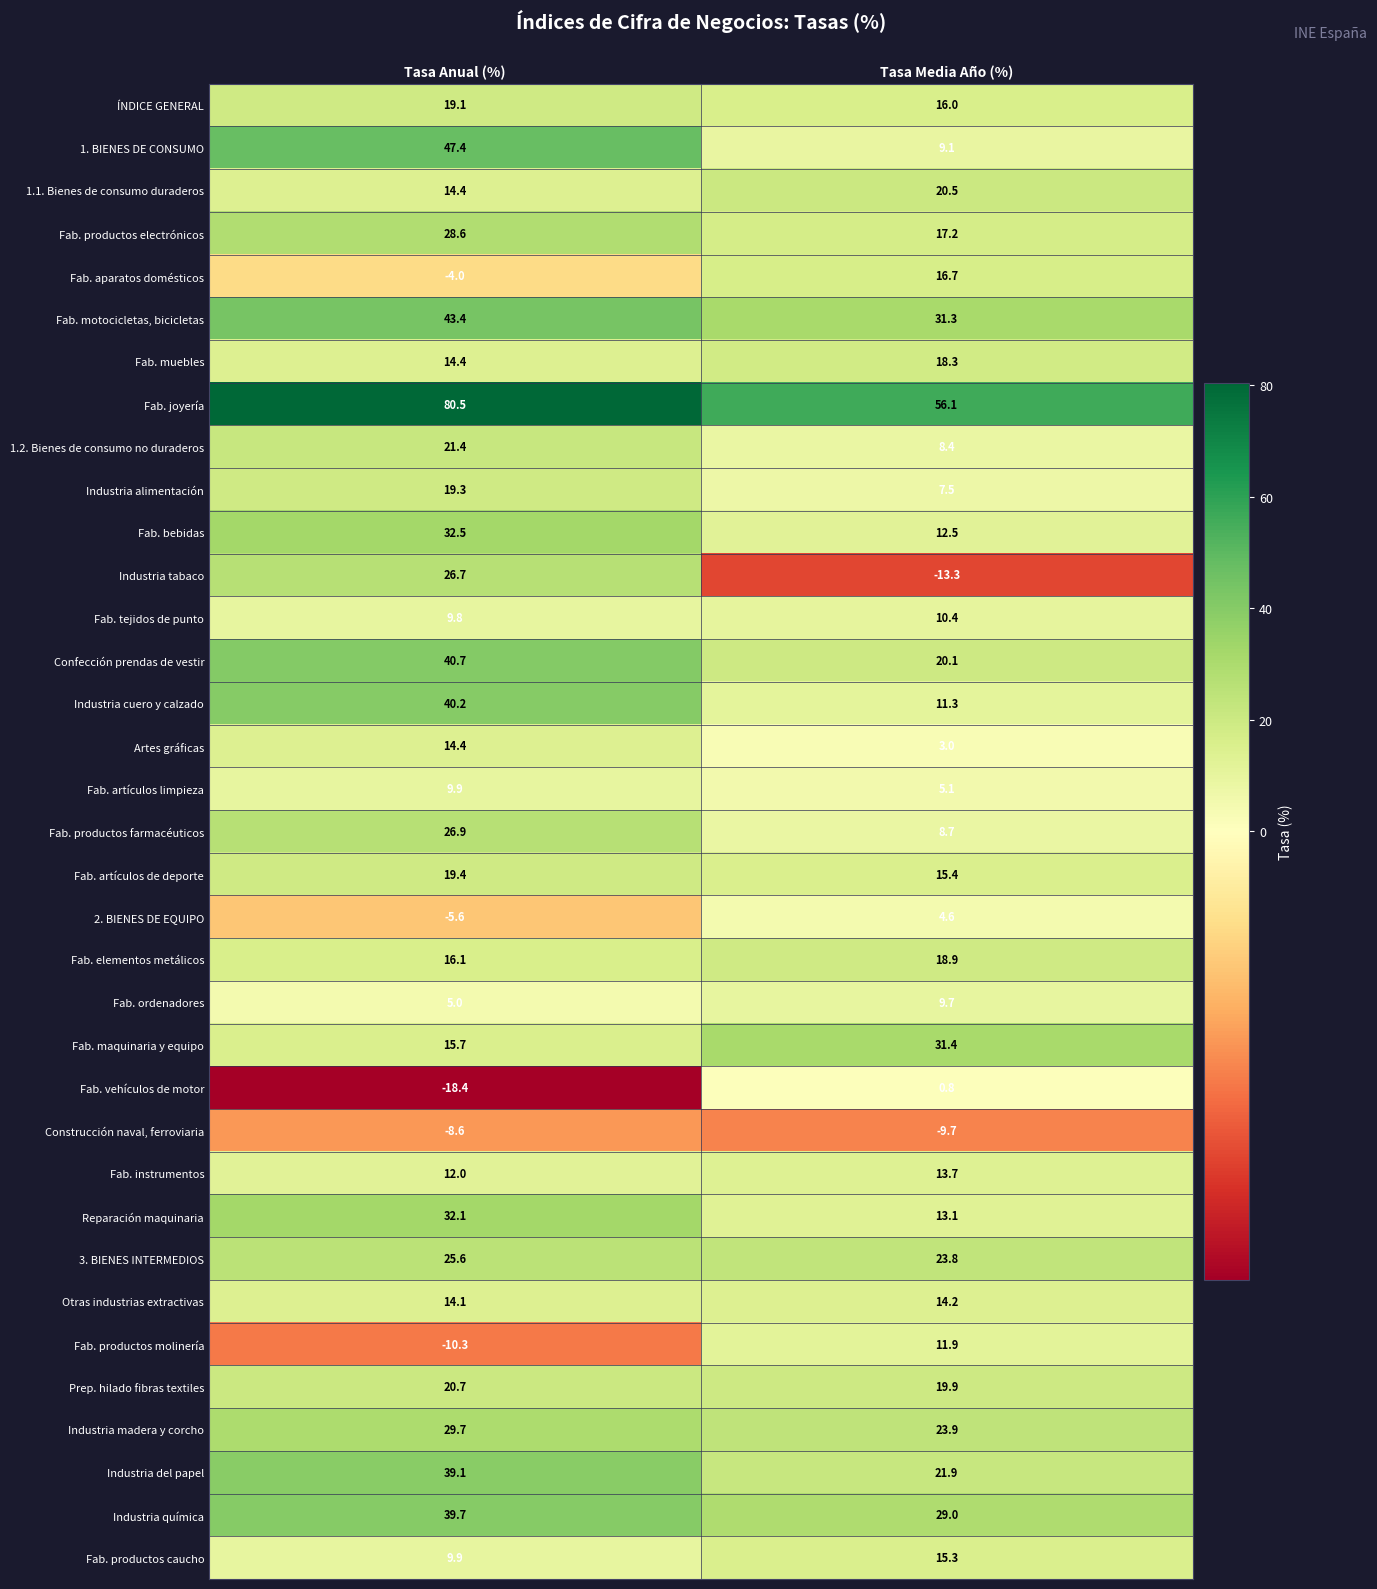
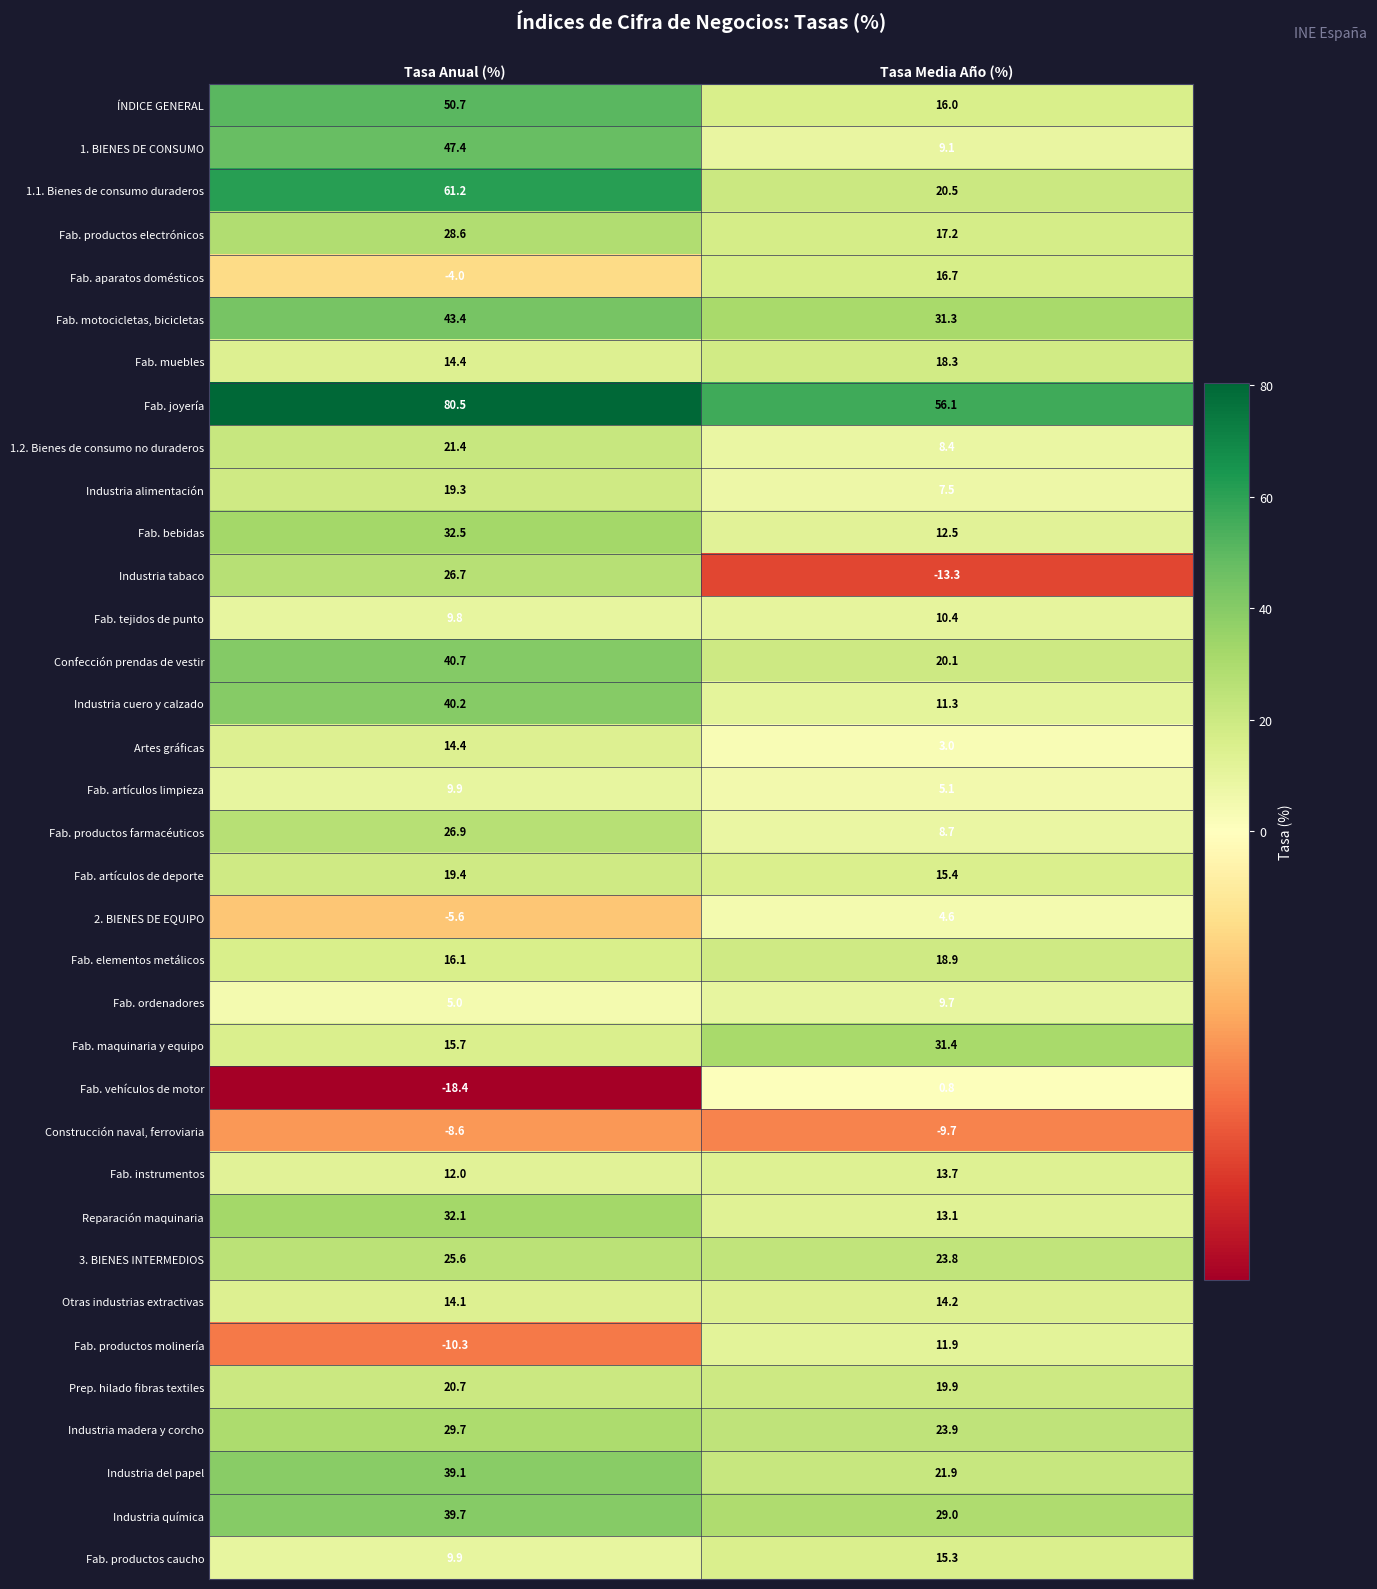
  {
    "ÍNDICE GENERAL": {
-     "Tasa Anual (%)": 19.1,
+     "Tasa Anual (%)": 50.7,
      "Tasa Media Año (%)": 16.0
    },
    "1. BIENES DE CONSUMO": {
      "Tasa Anual (%)": 47.4,
      "Tasa Media Año (%)": 9.1
    },
    "1.1. Bienes de consumo duraderos": {
-     "Tasa Anual (%)": 14.4,
+     "Tasa Anual (%)": 61.2,
      "Tasa Media Año (%)": 20.5
    },
    "Fab. productos electrónicos": {
      "Tasa Anual (%)": 28.6,
      "Tasa Media Año (%)": 17.2
    },
    "Fab. aparatos domésticos": {
      "Tasa Anual (%)": -4.0,
      "Tasa Media Año (%)": 16.7
    },
    "Fab. motocicletas, bicicletas": {
      "Tasa Anual (%)": 43.4,
      "Tasa Media Año (%)": 31.3
    },
    "Fab. muebles": {
      "Tasa Anual (%)": 14.4,
      "Tasa Media Año (%)": 18.3
    },
    "Fab. joyería": {
      "Tasa Anual (%)": 80.5,
      "Tasa Media Año (%)": 56.1
    },
    "1.2. Bienes de consumo no duraderos": {
      "Tasa Anual (%)": 21.4,
      "Tasa Media Año (%)": 8.4
    },
    "Industria alimentación": {
      "Tasa Anual (%)": 19.3,
      "Tasa Media Año (%)": 7.5
    },
    "Fab. bebidas": {
      "Tasa Anual (%)": 32.5,
      "Tasa Media Año (%)": 12.5
    },
    "Industria tabaco": {
      "Tasa Anual (%)": 26.7,
      "Tasa Media Año (%)": -13.3
    },
    "Fab. tejidos de punto": {
      "Tasa Anual (%)": 9.8,
      "Tasa Media Año (%)": 10.4
    },
    "Confección prendas de vestir": {
      "Tasa Anual (%)": 40.7,
      "Tasa Media Año (%)": 20.1
    },
    "Industria cuero y calzado": {
      "Tasa Anual (%)": 40.2,
      "Tasa Media Año (%)": 11.3
    },
    "Artes gráficas": {
      "Tasa Anual (%)": 14.4,
      "Tasa Media Año (%)": 3.0
    },
    "Fab. artículos limpieza": {
      "Tasa Anual (%)": 9.9,
      "Tasa Media Año (%)": 5.1
    },
    "Fab. productos farmacéuticos": {
      "Tasa Anual (%)": 26.9,
      "Tasa Media Año (%)": 8.7
    },
    "Fab. artículos de deporte": {
      "Tasa Anual (%)": 19.4,
      "Tasa Media Año (%)": 15.4
    },
    "2. BIENES DE EQUIPO": {
      "Tasa Anual (%)": -5.6,
      "Tasa Media Año (%)": 4.6
    },
    "Fab. elementos metálicos": {
      "Tasa Anual (%)": 16.1,
      "Tasa Media Año (%)": 18.9
    },
    "Fab. ordenadores": {
      "Tasa Anual (%)": 5.0,
      "Tasa Media Año (%)": 9.7
    },
    "Fab. maquinaria y equipo": {
      "Tasa Anual (%)": 15.7,
      "Tasa Media Año (%)": 31.4
    },
    "Fab. vehículos de motor": {
      "Tasa Anual (%)": -18.4,
      "Tasa Media Año (%)": 0.8
    },
    "Construcción naval, ferroviaria": {
      "Tasa Anual (%)": -8.6,
      "Tasa Media Año (%)": -9.7
    },
    "Fab. instrumentos": {
      "Tasa Anual (%)": 12.0,
      "Tasa Media Año (%)": 13.7
    },
    "Reparación maquinaria": {
      "Tasa Anual (%)": 32.1,
      "Tasa Media Año (%)": 13.1
    },
    "3. BIENES INTERMEDIOS": {
      "Tasa Anual (%)": 25.6,
      "Tasa Media Año (%)": 23.8
    },
    "Otras industrias extractivas": {
      "Tasa Anual (%)": 14.1,
      "Tasa Media Año (%)": 14.2
    },
    "Fab. productos molinería": {
      "Tasa Anual (%)": -10.3,
      "Tasa Media Año (%)": 11.9
    },
    "Prep. hilado fibras textiles": {
      "Tasa Anual (%)": 20.7,
      "Tasa Media Año (%)": 19.9
    },
    "Industria madera y corcho": {
      "Tasa Anual (%)": 29.7,
      "Tasa Media Año (%)": 23.9
    },
    "Industria del papel": {
      "Tasa Anual (%)": 39.1,
      "Tasa Media Año (%)": 21.9
    },
    "Industria química": {
      "Tasa Anual (%)": 39.7,
      "Tasa Media Año (%)": 29.0
    },
    "Fab. productos caucho": {
      "Tasa Anual (%)": 9.9,
      "Tasa Media Año (%)": 15.3
    }
  }
